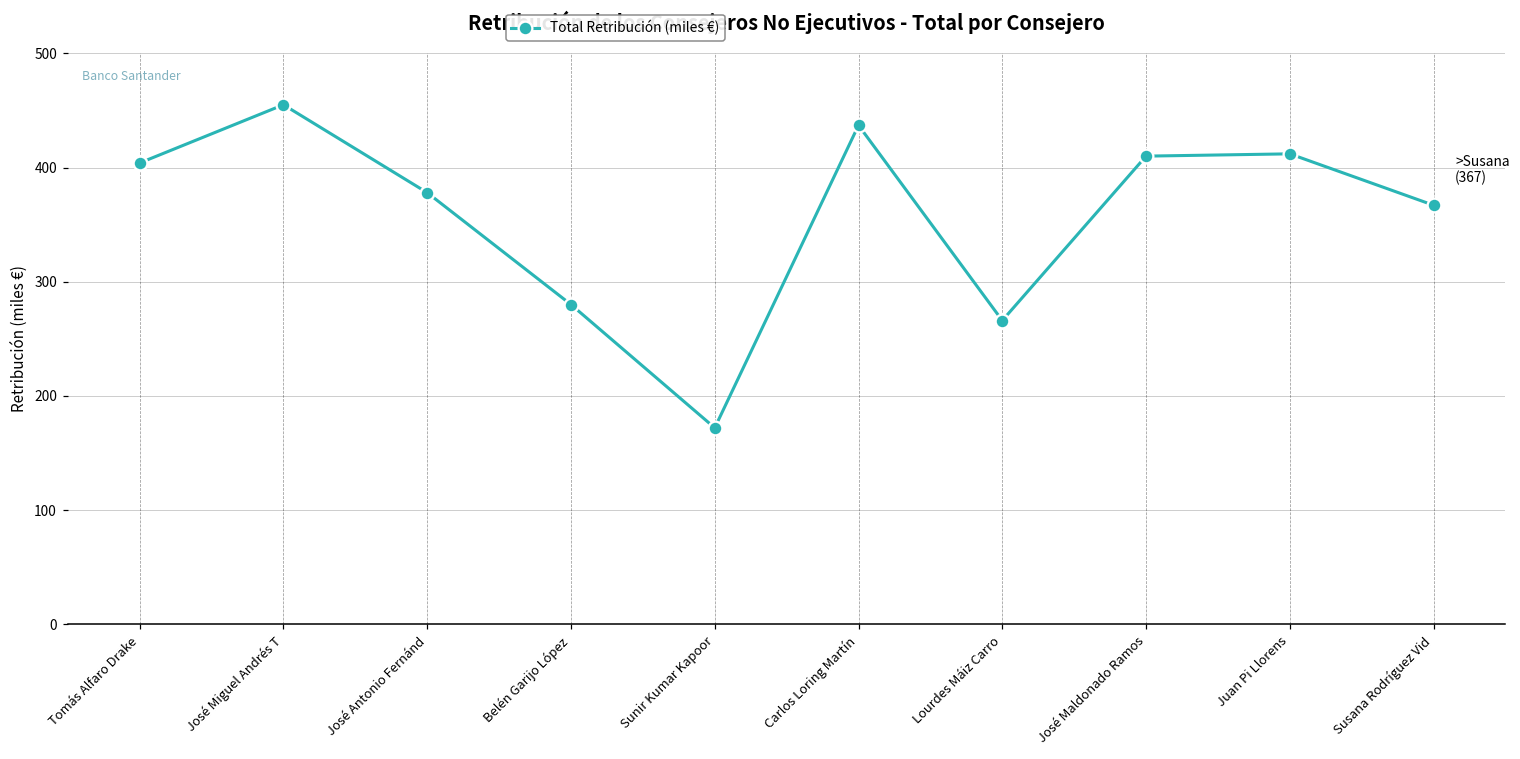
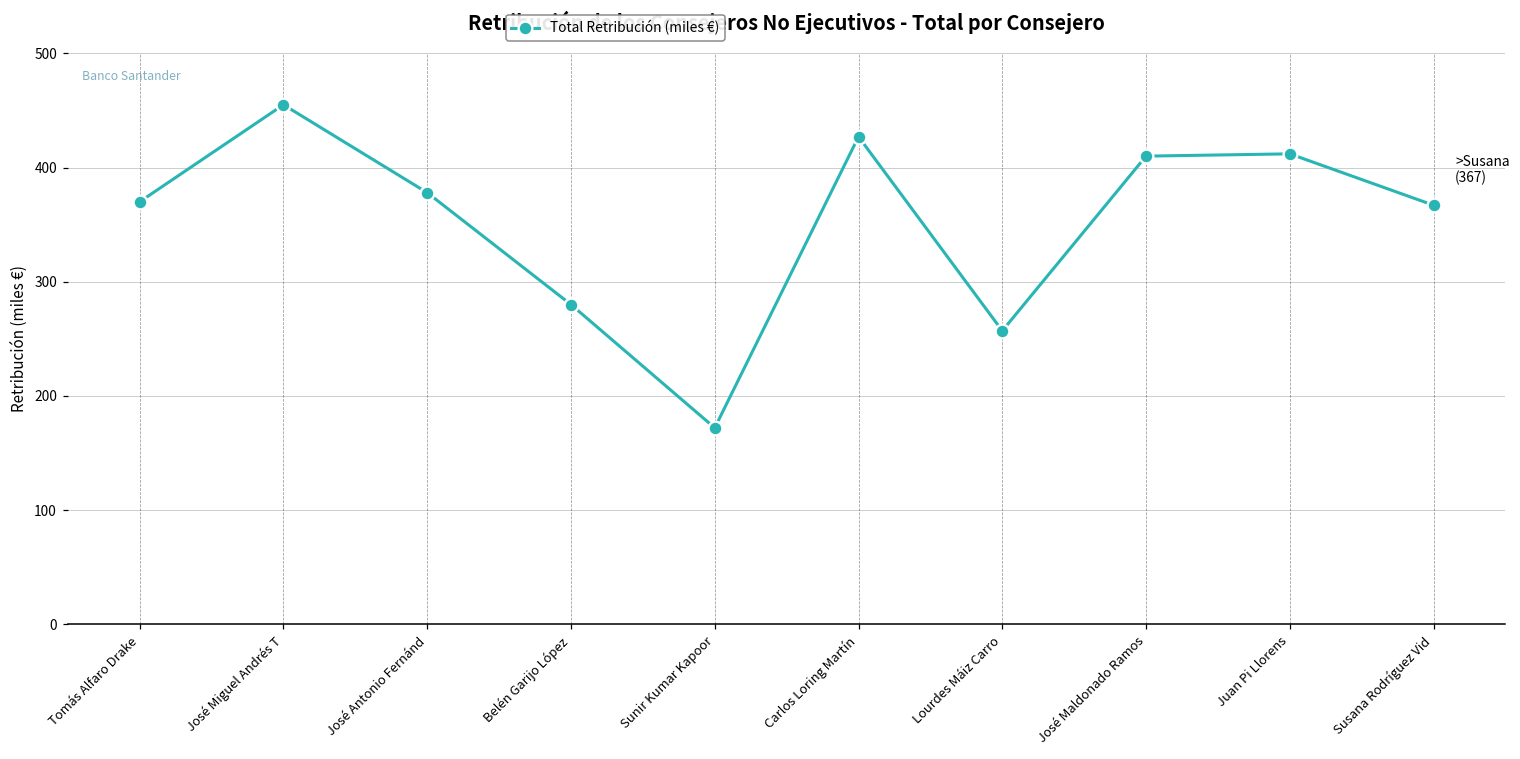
  {
-   "Tomás Alfaro Drake": 404,
+   "Tomás Alfaro Drake": 370,
    "José Miguel Andrés T": 455,
    "José Antonio Fernánd": 378,
    "Belén Garijo López": 280,
    "Sunir Kumar Kapoor": 172,
-   "Carlos Loring Martín": 437,
-   "Lourdes Máiz Carro": 266,
+   "Carlos Loring Martín": 427,
+   "Lourdes Máiz Carro": 257,
    "José Maldonado Ramos": 410,
    "Juan Pi Llorens": 412,
    "Susana Rodríguez Vid": 367
  }
